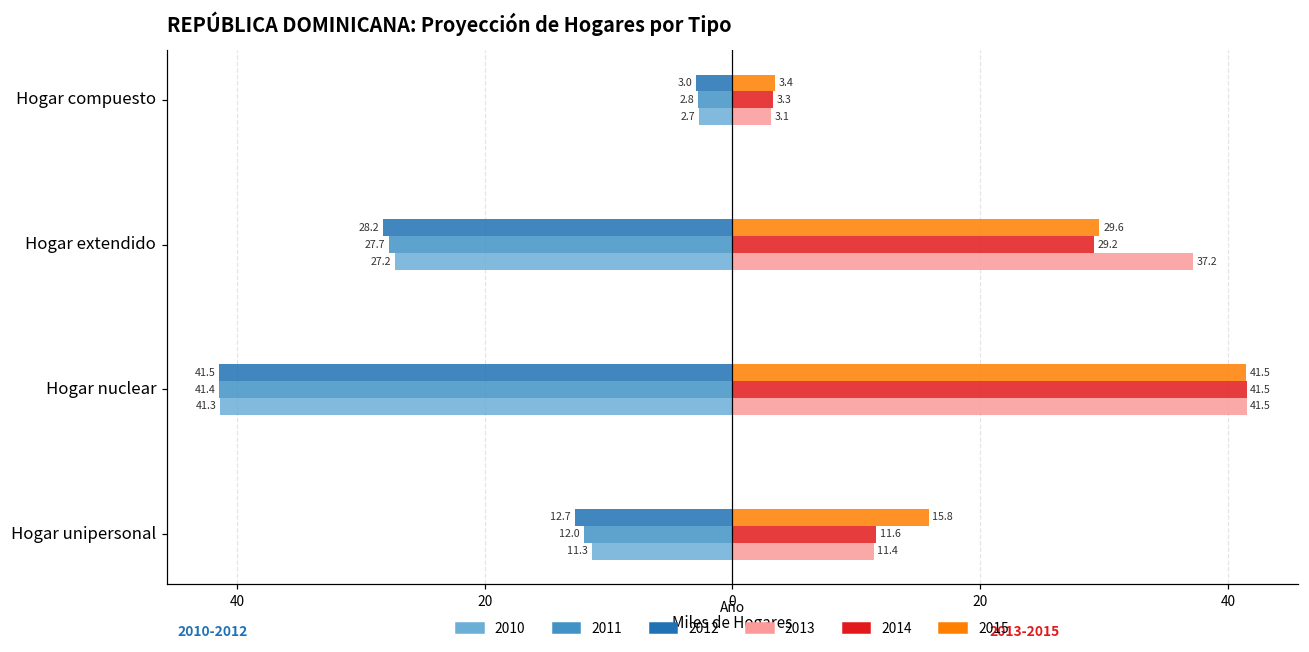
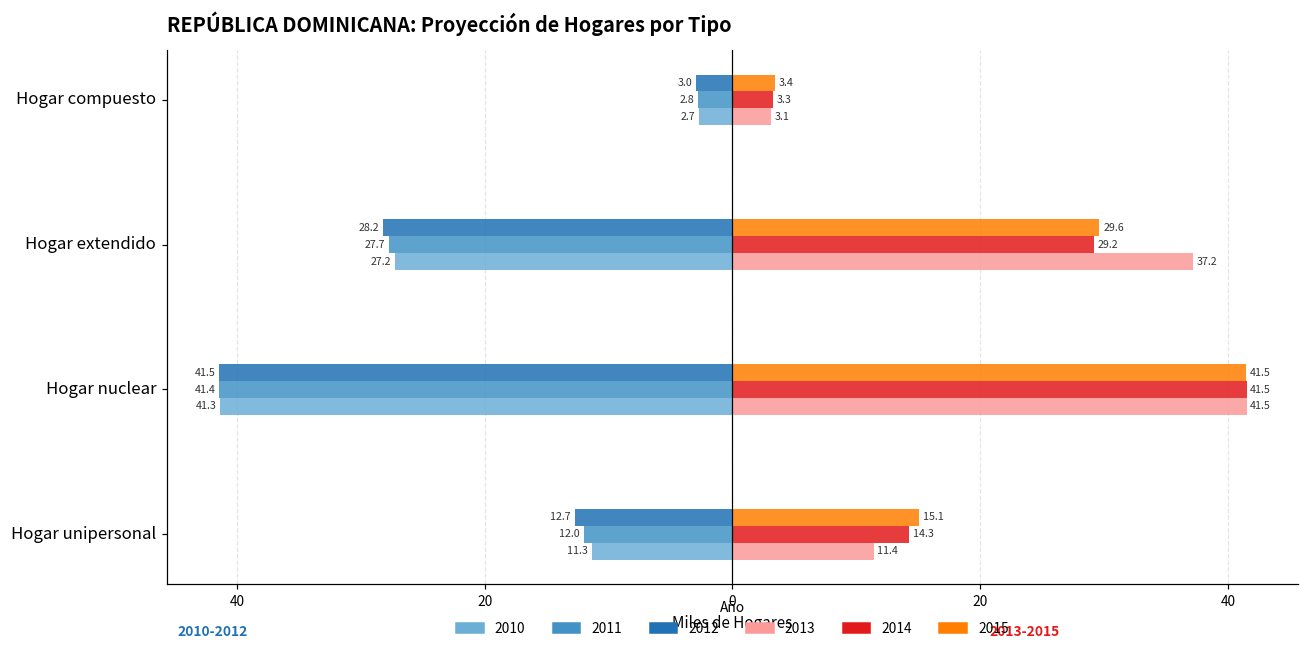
  {
    "2013": {
      "Hogar compuesto": 3.1,
      "Hogar extendido": 37.2,
      "Hogar nuclear": 41.5,
      "Hogar unipersonal": 11.4
    },
    "2014": {
      "Hogar compuesto": 3.3,
      "Hogar extendido": 29.2,
      "Hogar nuclear": 41.5,
-     "Hogar unipersonal": 11.6
+     "Hogar unipersonal": 14.3
    },
    "2015": {
      "Hogar compuesto": 3.4,
      "Hogar extendido": 29.6,
      "Hogar nuclear": 41.5,
-     "Hogar unipersonal": 15.8
+     "Hogar unipersonal": 15.1
    }
  }
